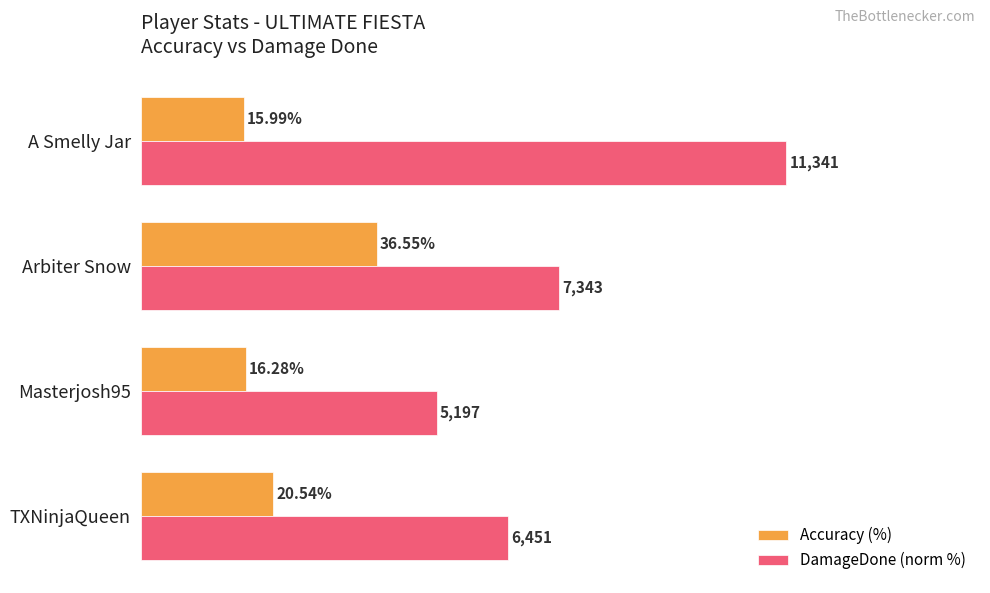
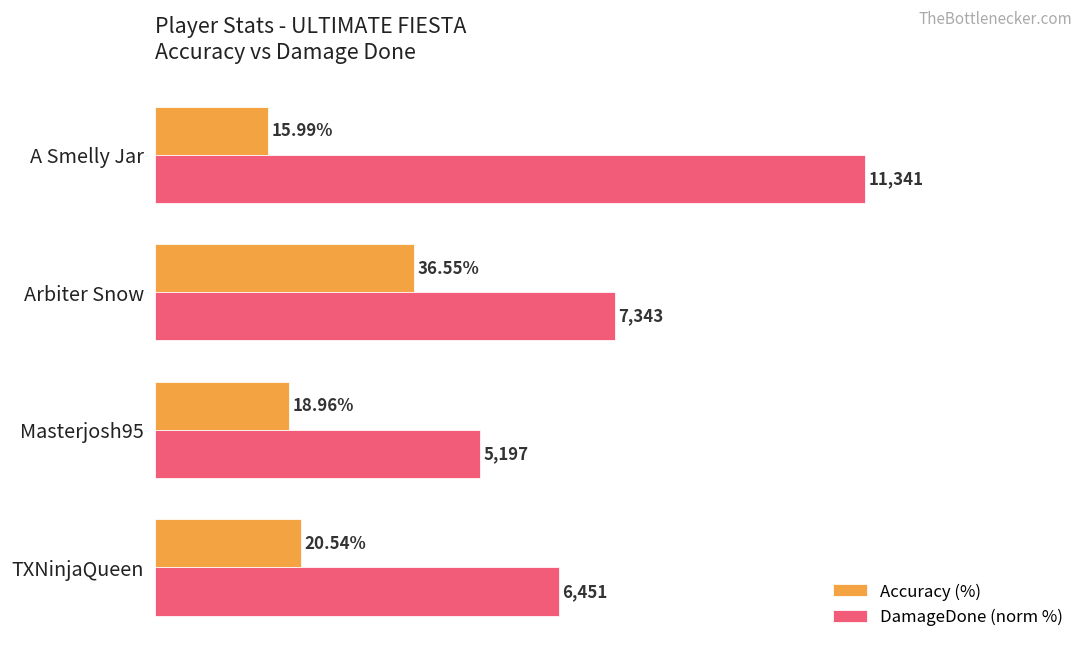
  {
    "Accuracy (%)": {
      "A Smelly Jar": "15.99%",
      "Arbiter Snow": "36.55%",
-     "Masterjosh95": "16.28%",
+     "Masterjosh95": "18.96%",
      "TXNinjaQueen": "20.54%"
    }
  }
